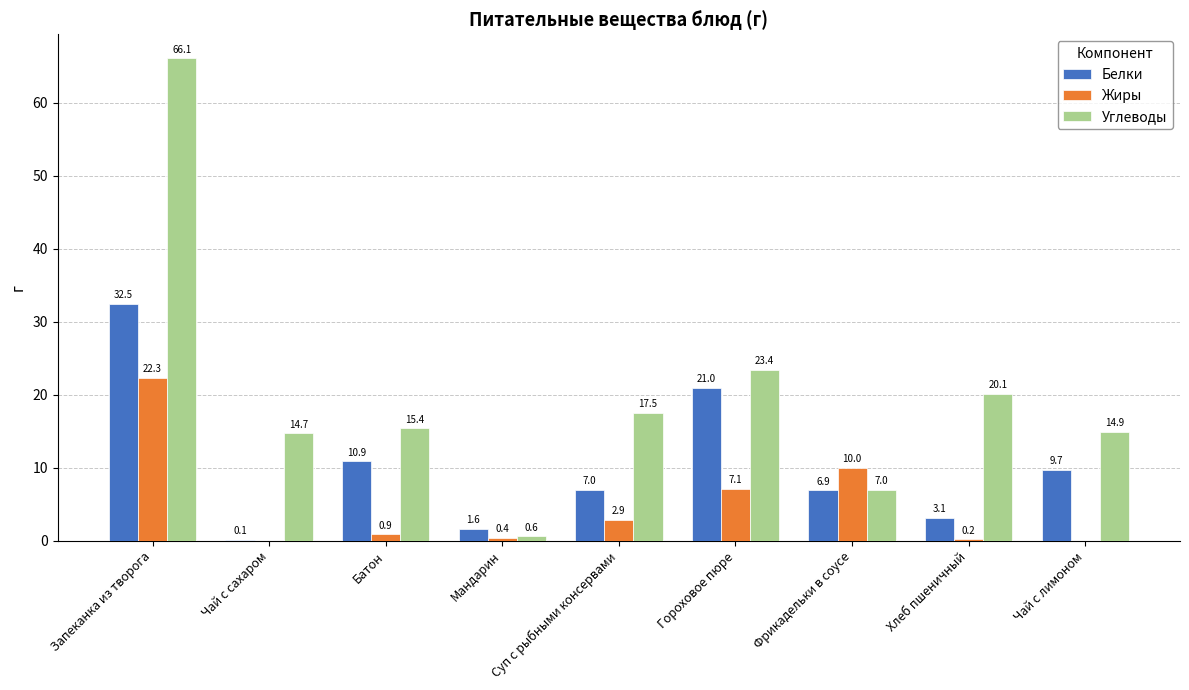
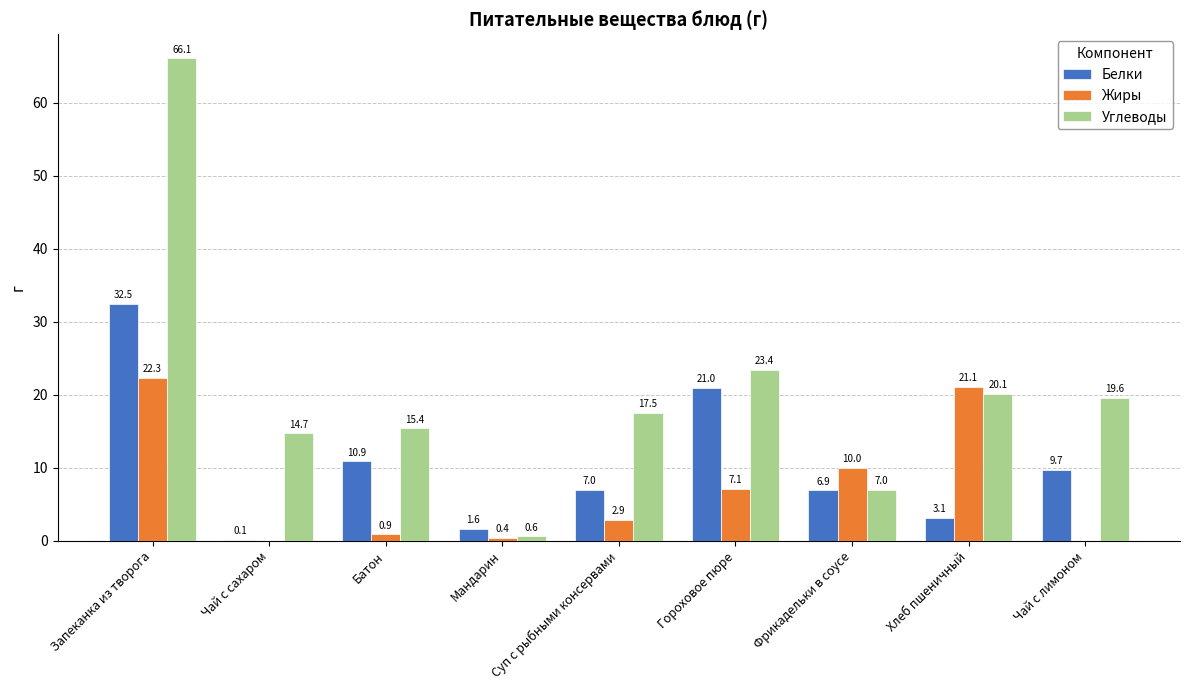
  {
    "Белки": {
      "Запеканка из творога": 32.5,
      "Чай с сахаром": 0.1,
      "Батон": 10.9,
      "Мандарин": 1.6,
      "Суп с рыбными консервами": 7.0,
      "Гороховое пюре": 21.0,
      "Фрикадельки в соусе": 6.9,
      "Хлеб пшеничный": 3.1,
      "Чай с лимоном": 9.7
    },
    "Жиры": {
      "Запеканка из творога": 22.3,
      "Батон": 0.9,
      "Мандарин": 0.4,
      "Суп с рыбными консервами": 2.9,
      "Гороховое пюре": 7.1,
      "Фрикадельки в соусе": 10.0,
-     "Хлеб пшеничный": 0.2
+     "Хлеб пшеничный": 21.1
    },
    "Углеводы": {
      "Запеканка из творога": 66.1,
      "Чай с сахаром": 14.7,
      "Батон": 15.4,
      "Мандарин": 0.6,
      "Суп с рыбными консервами": 17.5,
      "Гороховое пюре": 23.4,
      "Фрикадельки в соусе": 7.0,
      "Хлеб пшеничный": 20.1,
-     "Чай с лимоном": 14.9
+     "Чай с лимоном": 19.6
    }
  }
